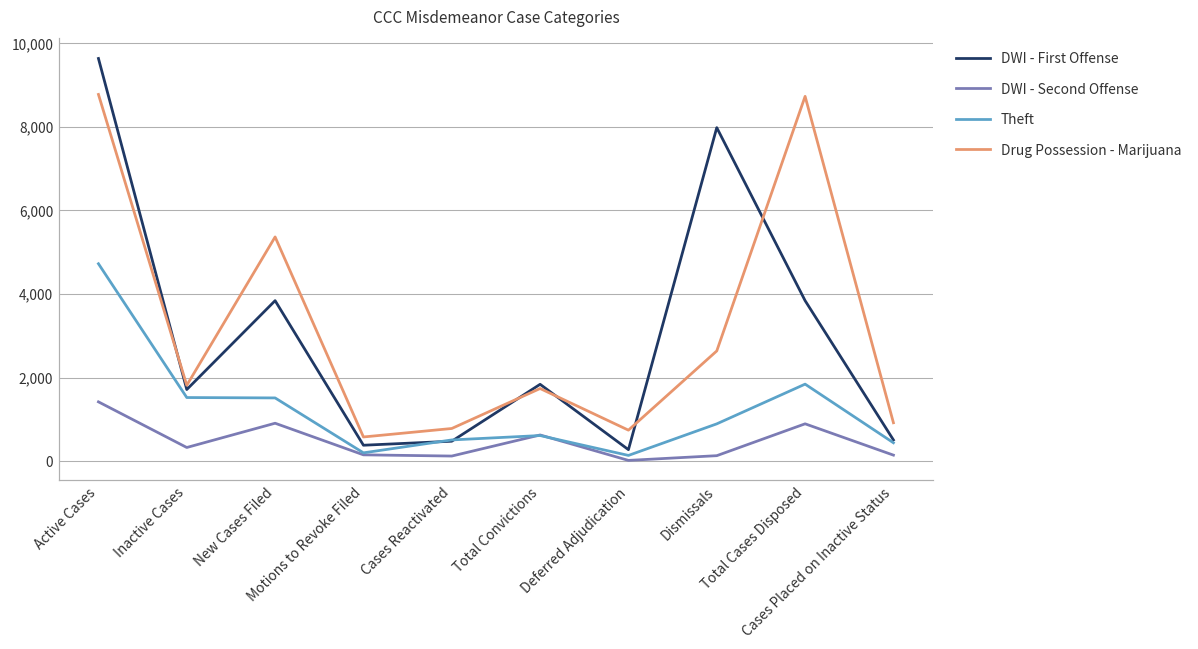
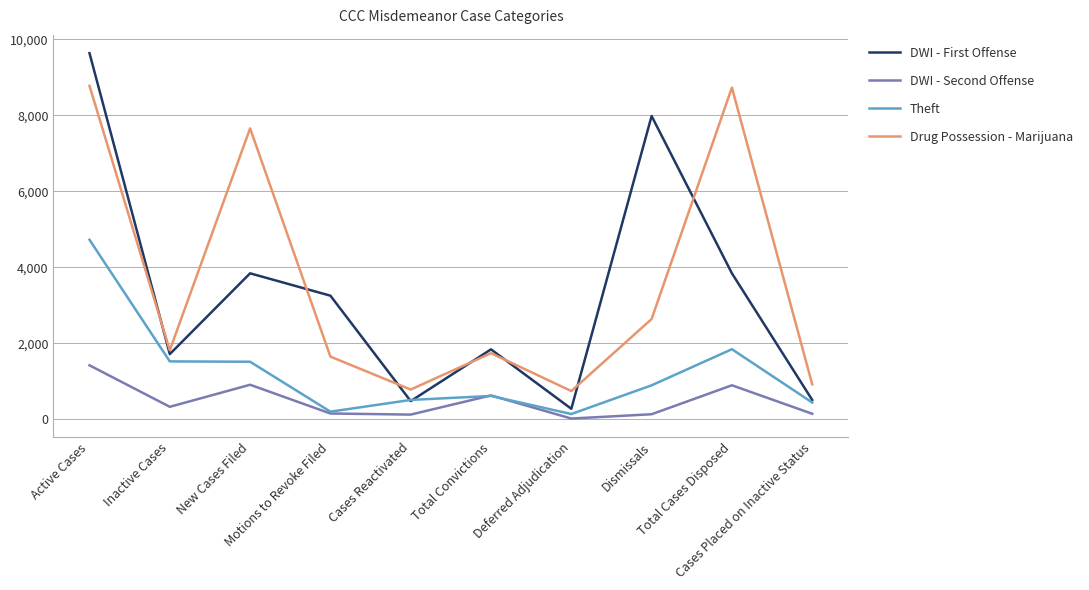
  {
    "DWI - First Offense": {
      "Active Cases": "9,600",
      "Inactive Cases": "1,700",
      "New Cases Filed": "3,800",
-     "Motions to Revoke Filed": "400",
+     "Motions to Revoke Filed": "3,300",
      "Total Convictions": "1,800",
      "Deferred Adjudication": "300",
      "Dismissals": "8,000",
      "Total Cases Disposed": "3,800",
      "Cases Placed on Inactive Status": "500"
    },
    "Drug Possession - Marijuana": {
      "Active Cases": "8,800",
      "Inactive Cases": "1,800",
-     "New Cases Filed": "5,400",
-     "Motions to Revoke Filed": "600",
+     "New Cases Filed": "7,700",
+     "Motions to Revoke Filed": "1,600",
      "Cases Reactivated": "800",
      "Total Convictions": "1,700",
      "Deferred Adjudication": "700",
      "Dismissals": "2,600",
      "Total Cases Disposed": "8,700",
      "Cases Placed on Inactive Status": "900"
    }
  }
